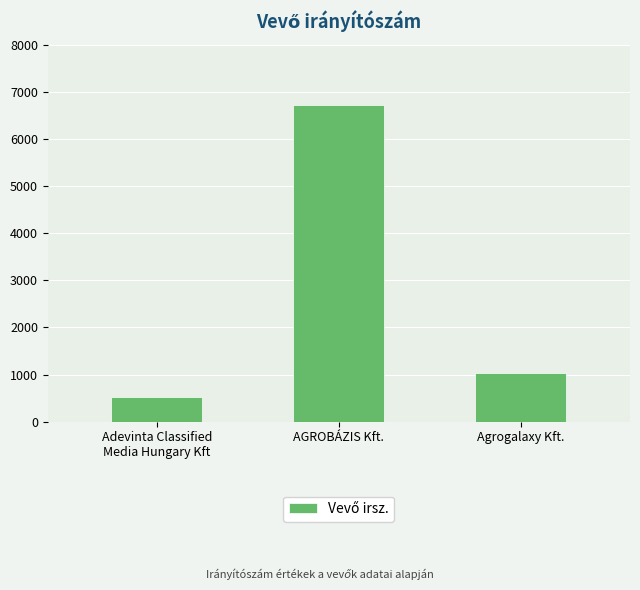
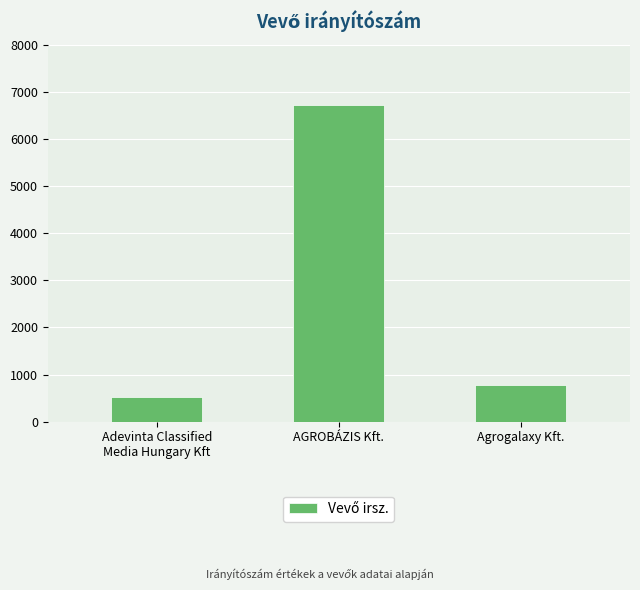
  {
    "Adevinta Classified Media Hungary Kft": 500,
    "AGROBÁZIS Kft.": 6700,
-   "Agrogalaxy Kft.": 1000
+   "Agrogalaxy Kft.": 800
  }
